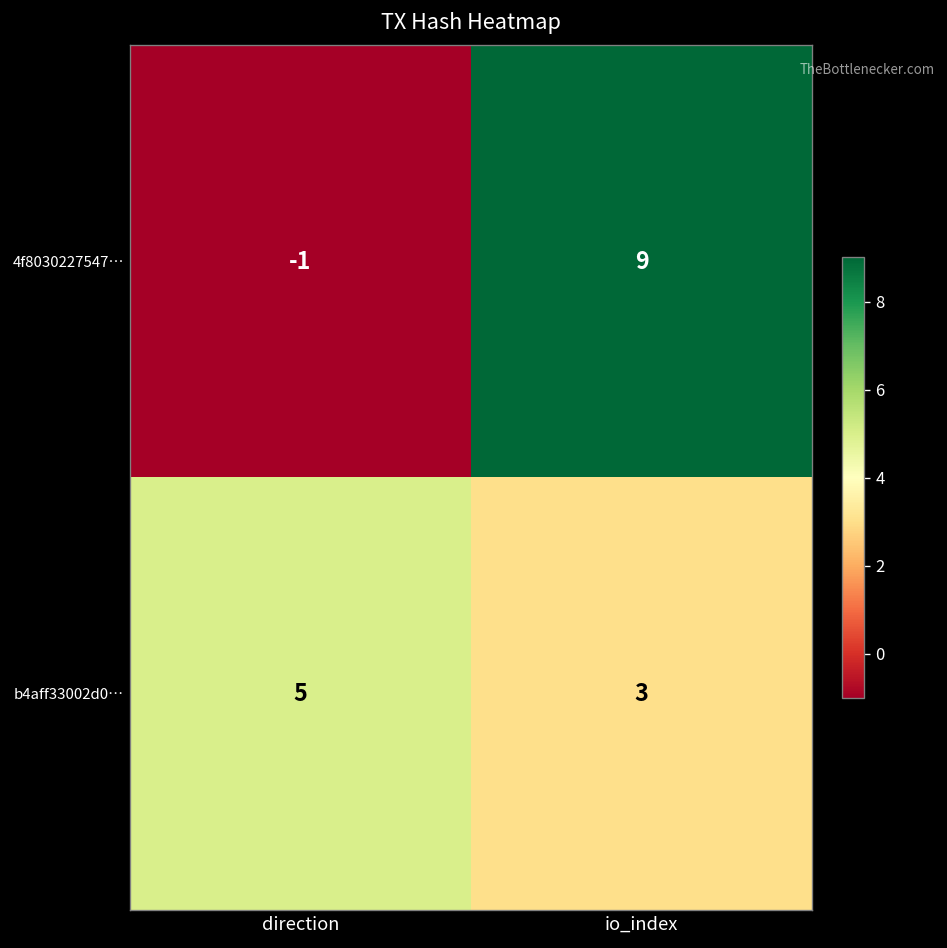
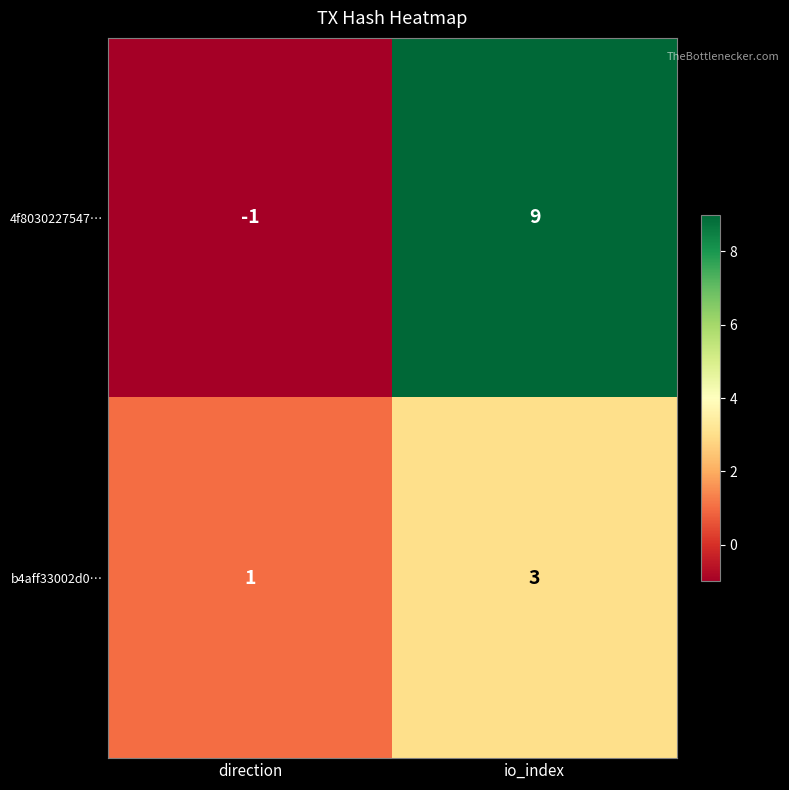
  {
    "4f8030227547…": {
      "direction": -1,
      "io_index": 9
    },
    "b4aff33002d0…": {
-     "direction": 5,
+     "direction": 1,
      "io_index": 3
    }
  }
